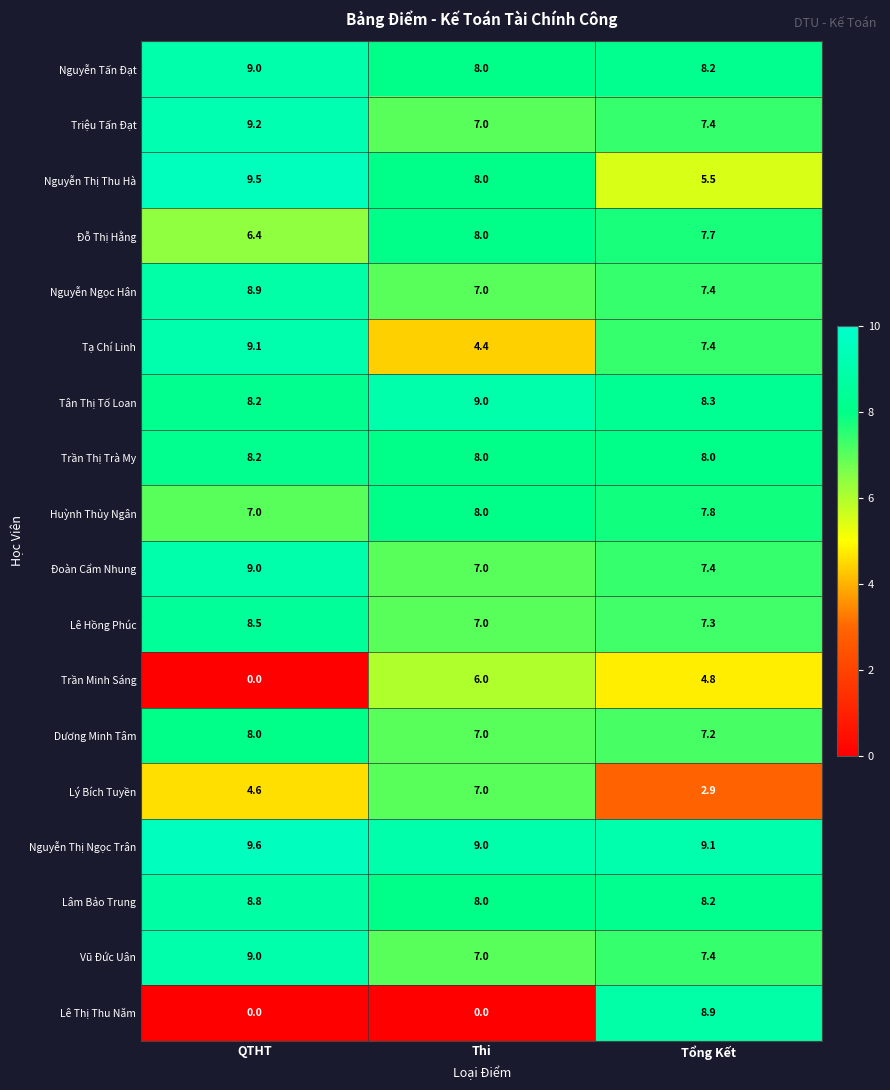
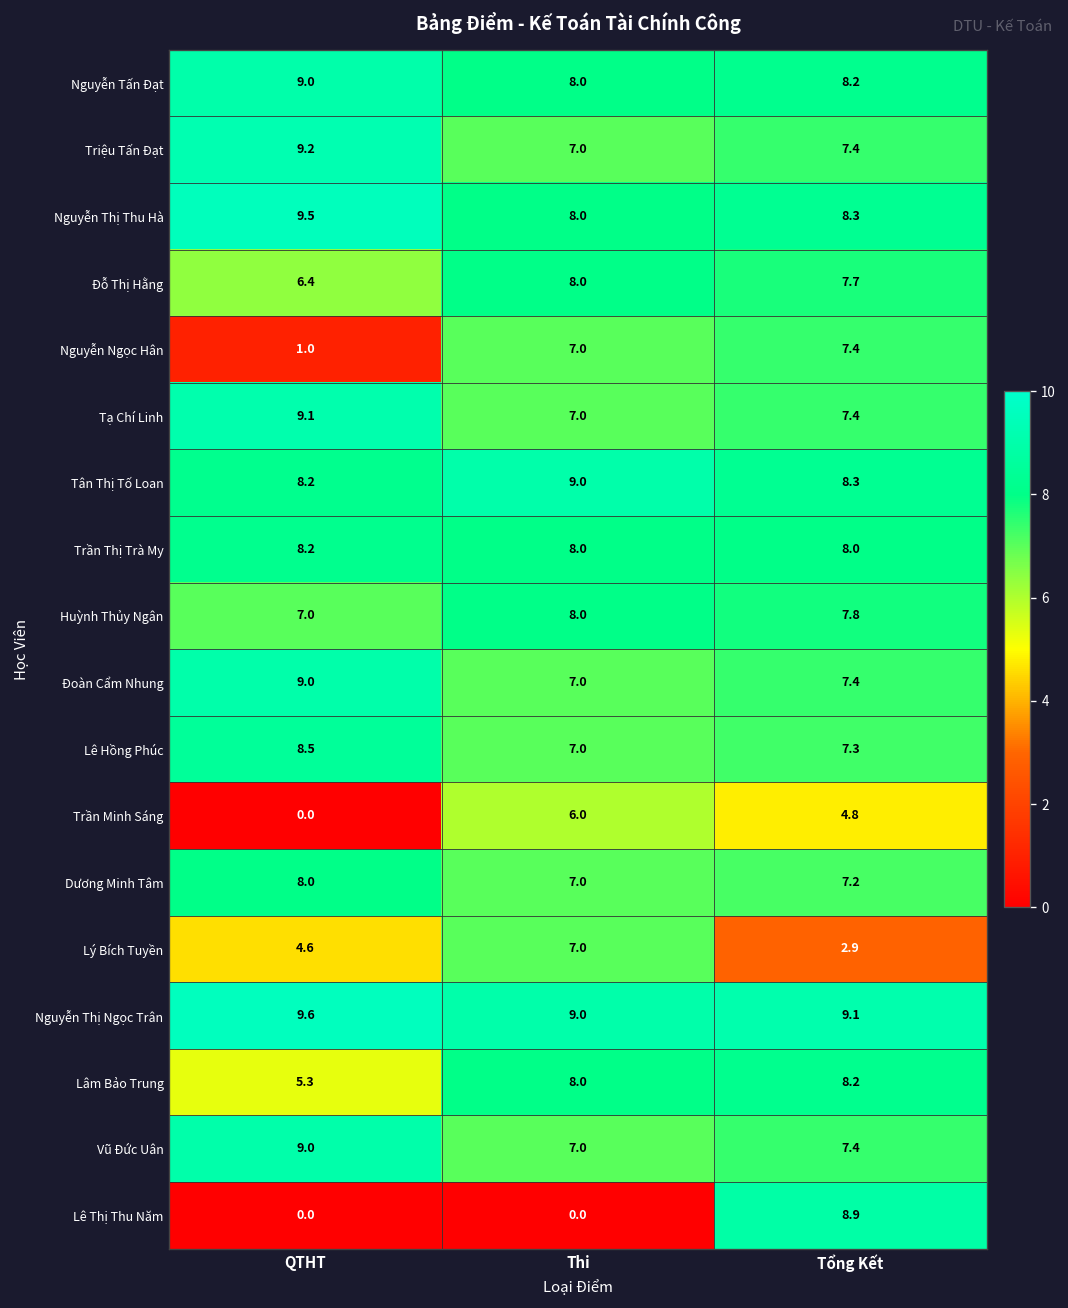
  {
    "Nguyễn Tấn Đạt": {
      "QTHT": 9.0,
      "Thi": 8.0,
      "Tổng Kết": 8.2
    },
    "Triệu Tấn Đạt": {
      "QTHT": 9.2,
      "Thi": 7.0,
      "Tổng Kết": 7.4
    },
    "Nguyễn Thị Thu Hà": {
      "QTHT": 9.5,
      "Thi": 8.0,
-     "Tổng Kết": 5.5
+     "Tổng Kết": 8.3
    },
    "Đỗ Thị Hằng": {
      "QTHT": 6.4,
      "Thi": 8.0,
      "Tổng Kết": 7.7
    },
    "Nguyễn Ngọc Hân": {
-     "QTHT": 8.9,
+     "QTHT": 1.0,
      "Thi": 7.0,
      "Tổng Kết": 7.4
    },
    "Tạ Chí Linh": {
      "QTHT": 9.1,
-     "Thi": 4.4,
+     "Thi": 7.0,
      "Tổng Kết": 7.4
    },
    "Tân Thị Tố Loan": {
      "QTHT": 8.2,
      "Thi": 9.0,
      "Tổng Kết": 8.3
    },
    "Trần Thị Trà My": {
      "QTHT": 8.2,
      "Thi": 8.0,
      "Tổng Kết": 8.0
    },
    "Huỳnh Thủy Ngân": {
      "QTHT": 7.0,
      "Thi": 8.0,
      "Tổng Kết": 7.8
    },
    "Đoàn Cẩm Nhung": {
      "QTHT": 9.0,
      "Thi": 7.0,
      "Tổng Kết": 7.4
    },
    "Lê Hồng Phúc": {
      "QTHT": 8.5,
      "Thi": 7.0,
      "Tổng Kết": 7.3
    },
    "Trần Minh Sáng": {
      "QTHT": 0.0,
      "Thi": 6.0,
      "Tổng Kết": 4.8
    },
    "Dương Minh Tâm": {
      "QTHT": 8.0,
      "Thi": 7.0,
      "Tổng Kết": 7.2
    },
    "Lý Bích Tuyền": {
      "QTHT": 4.6,
      "Thi": 7.0,
      "Tổng Kết": 2.9
    },
    "Nguyễn Thị Ngọc Trân": {
      "QTHT": 9.6,
      "Thi": 9.0,
      "Tổng Kết": 9.1
    },
    "Lâm Bảo Trung": {
-     "QTHT": 8.8,
+     "QTHT": 5.3,
      "Thi": 8.0,
      "Tổng Kết": 8.2
    },
    "Vũ Đức Uân": {
      "QTHT": 9.0,
      "Thi": 7.0,
      "Tổng Kết": 7.4
    },
    "Lê Thị Thu Năm": {
      "QTHT": 0.0,
      "Thi": 0.0,
      "Tổng Kết": 8.9
    }
  }
